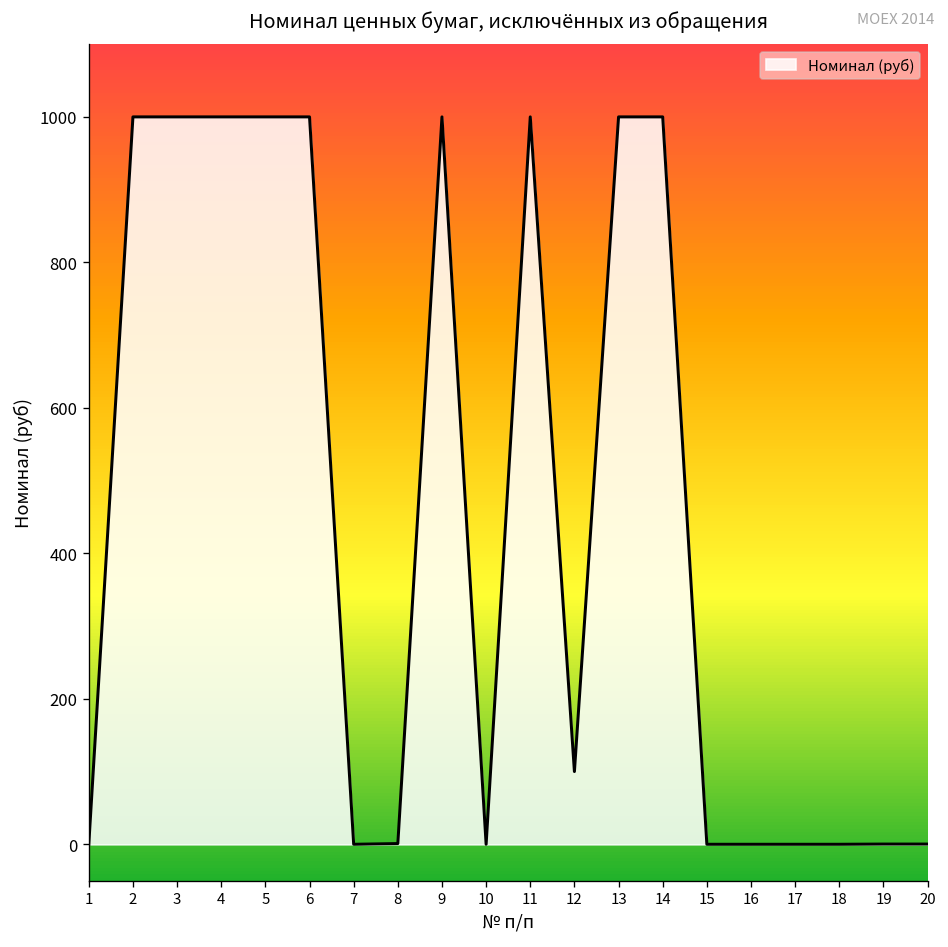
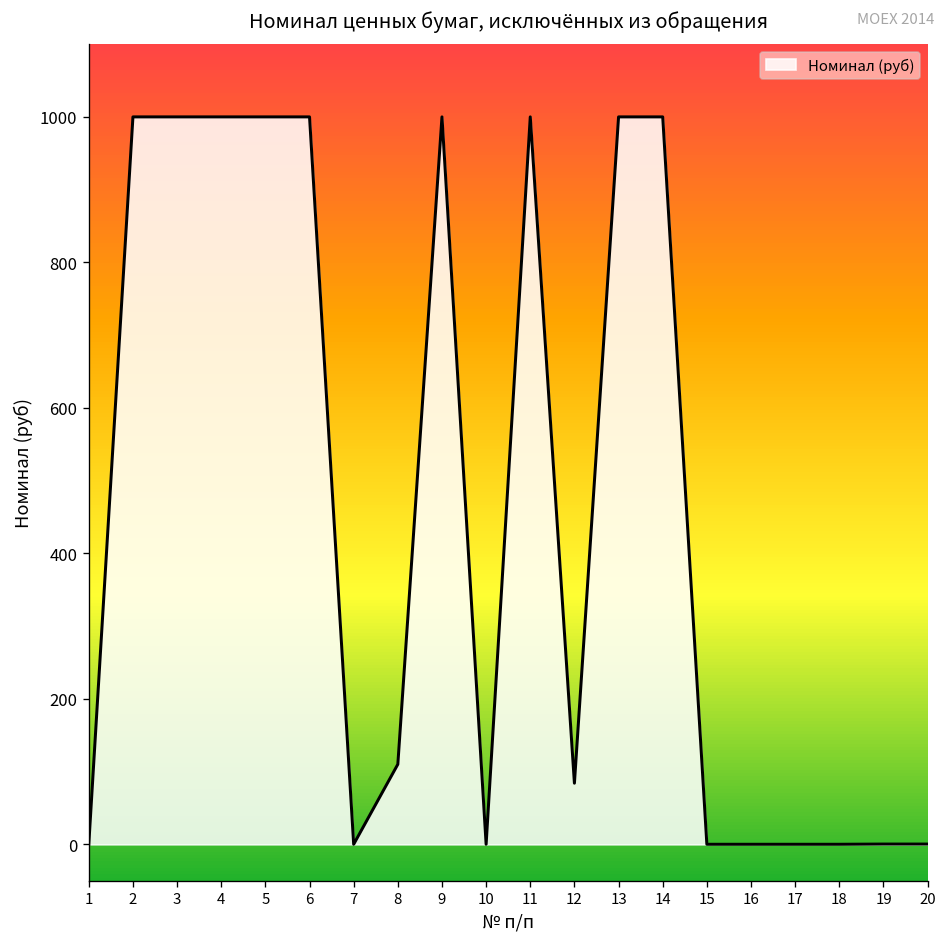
  {
    "1": 0,
    "2": 1000,
    "3": 1000,
    "4": 1000,
    "5": 1000,
    "6": 1000,
    "7": 0,
-   "8": 0,
+   "8": 110,
    "9": 1000,
    "10": 0,
    "11": 1000,
-   "12": 100,
+   "12": 80,
    "13": 1000,
    "14": 1000,
    "15": 0,
    "16": 0,
    "17": 0,
    "18": 0,
    "19": 0,
    "20": 0
  }
